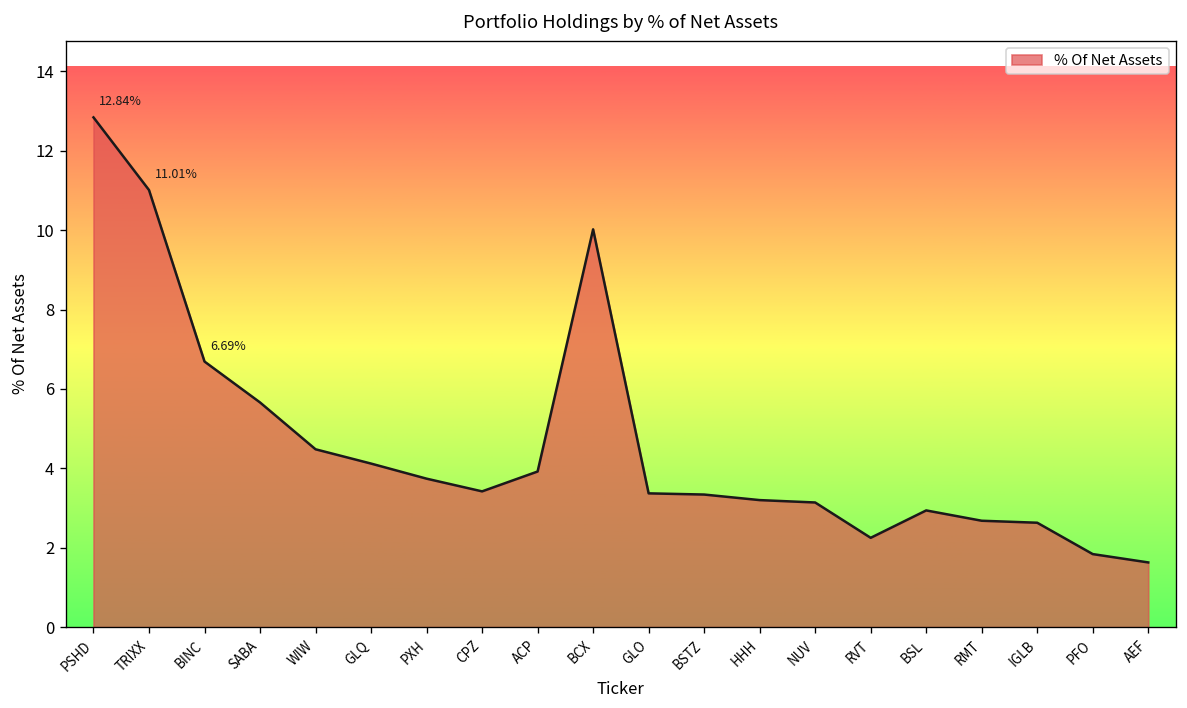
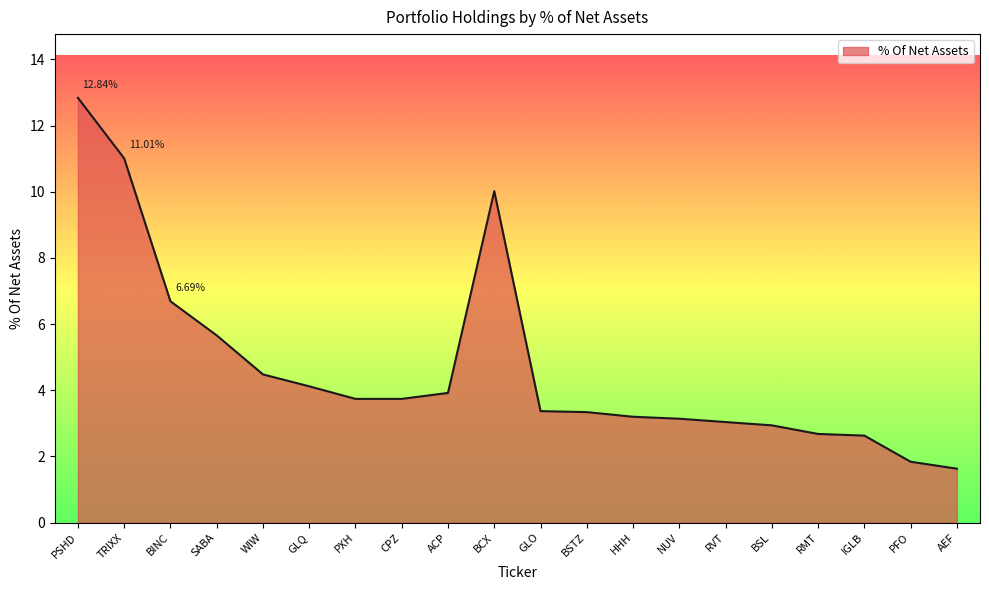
  {
    "SABA": 5.7,
    "WIW": 4.5,
    "GLQ": 4.1,
    "PXH": 3.7,
-   "CPZ": 3.4,
+   "CPZ": 3.7,
    "ACP": 3.9,
    "BCX": 10.0,
    "GLO": 3.4,
    "BSTZ": 3.3,
    "HHH": 3.2,
    "NUV": 3.1,
-   "RVT": 2.3,
+   "RVT": 3.0,
    "BSL": 2.9,
    "RMT": 2.7,
    "IGLB": 2.6,
    "PFO": 1.8,
    "AEF": 1.6
  }
